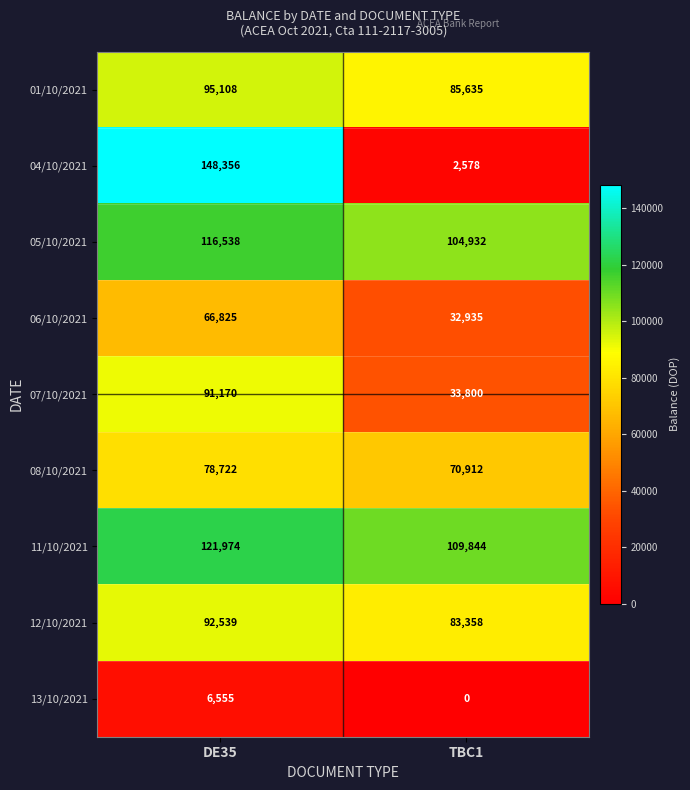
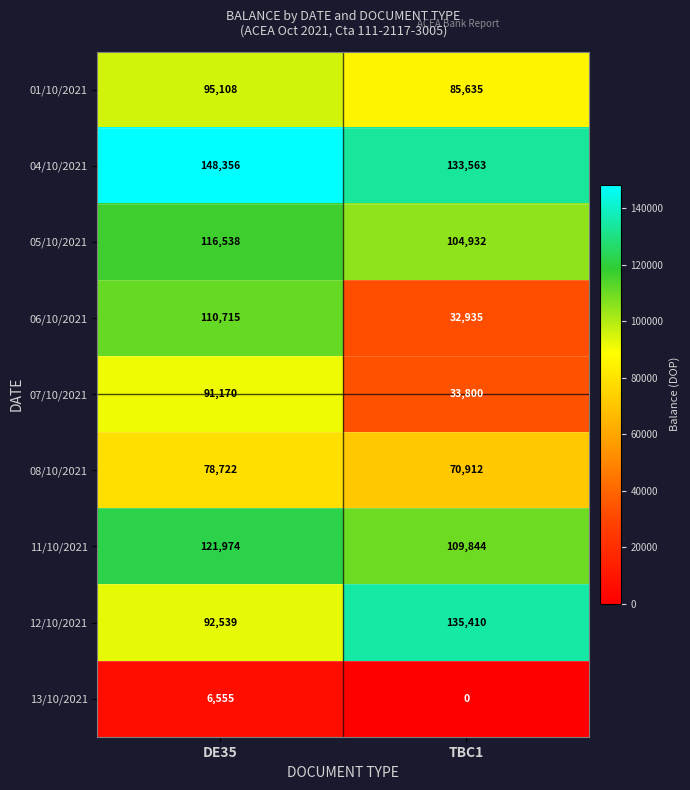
  {
    "01/10/2021": {
      "DE35": "95,108",
      "TBC1": "85,635"
    },
    "04/10/2021": {
      "DE35": "148,356",
-     "TBC1": "2,578"
+     "TBC1": "133,563"
    },
    "05/10/2021": {
      "DE35": "116,538",
      "TBC1": "104,932"
    },
    "06/10/2021": {
-     "DE35": "66,825",
+     "DE35": "110,715",
      "TBC1": "32,935"
    },
    "07/10/2021": {
      "DE35": "91,170",
      "TBC1": "33,800"
    },
    "08/10/2021": {
      "DE35": "78,722",
      "TBC1": "70,912"
    },
    "11/10/2021": {
      "DE35": "121,974",
      "TBC1": "109,844"
    },
    "12/10/2021": {
      "DE35": "92,539",
-     "TBC1": "83,358"
+     "TBC1": "135,410"
    },
    "13/10/2021": {
      "DE35": "6,555",
      "TBC1": "0"
    }
  }
